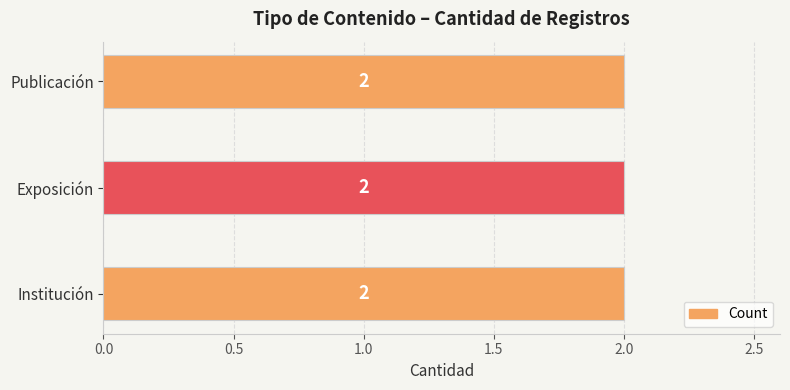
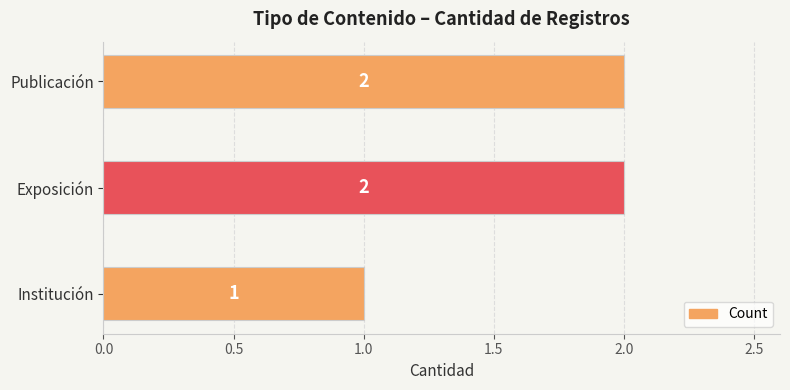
  {
    "Publicación": 2,
    "Exposición": 2,
-   "Institución": 2
+   "Institución": 1
  }
